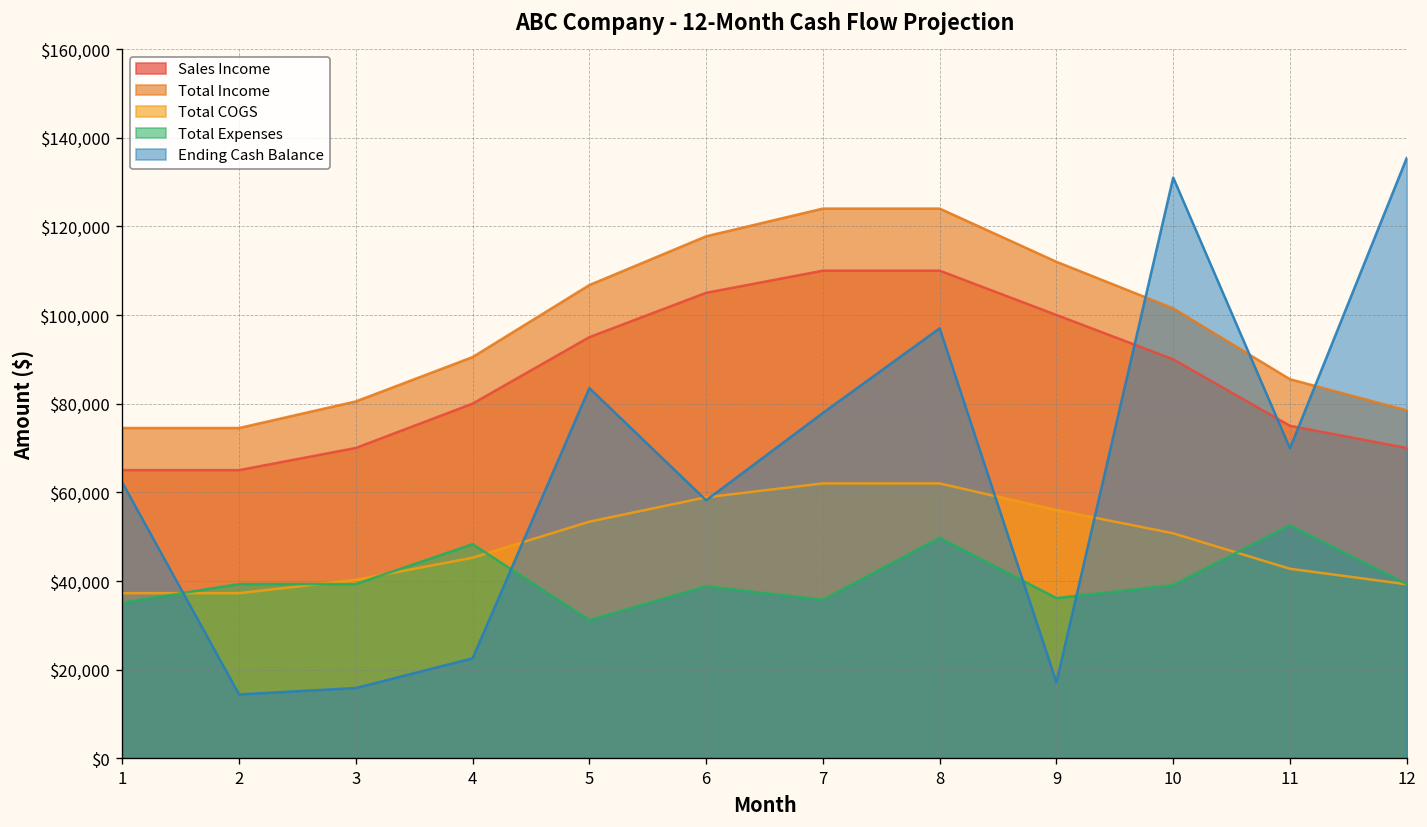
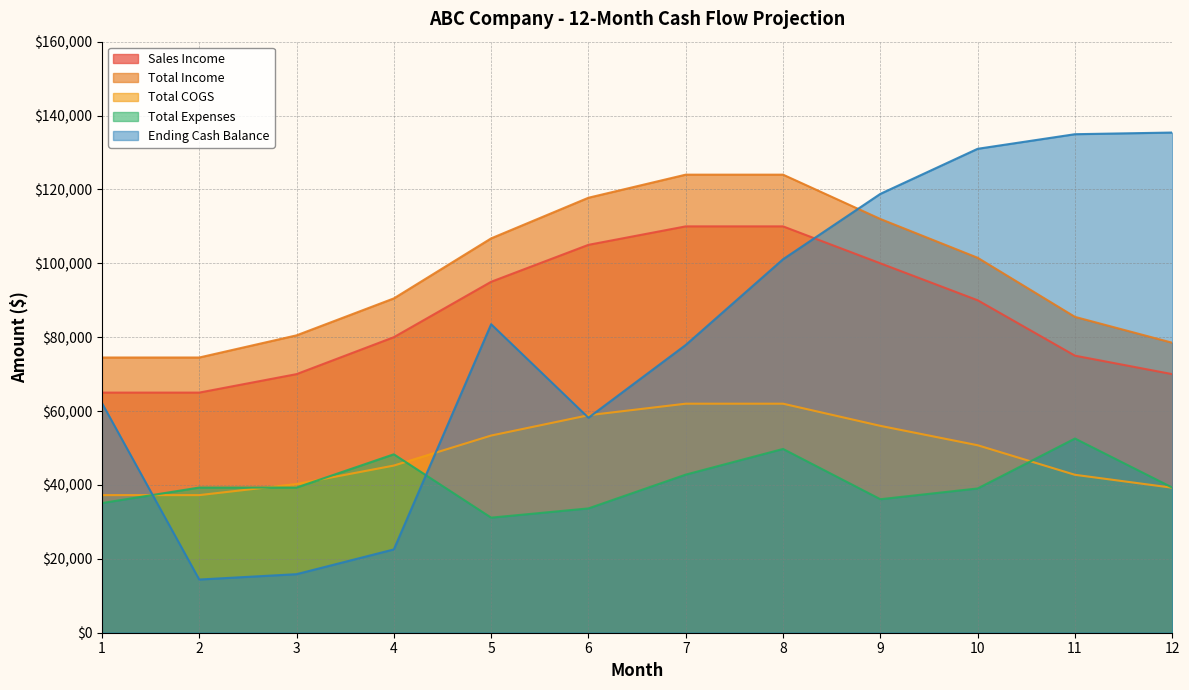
  {
    "Total Expenses": {
      "1": "$35,000",
      "2": "$39,000",
      "3": "$39,000",
      "4": "$48,000",
      "5": "$31,000",
-     "6": "$39,000",
-     "7": "$36,000",
+     "6": "$34,000",
+     "7": "$43,000",
      "8": "$50,000",
      "9": "$36,000",
      "10": "$39,000",
      "11": "$53,000"
    },
    "Ending Cash Balance": {
      "1": "$62,000",
      "2": "$14,000",
      "3": "$16,000",
      "4": "$23,000",
      "5": "$84,000",
      "7": "$78,000",
-     "8": "$97,000",
-     "9": "$17,000",
+     "8": "$101,000",
+     "9": "$119,000",
      "10": "$131,000",
-     "11": "$70,000",
+     "11": "$135,000",
      "12": "$135,000"
    }
  }
